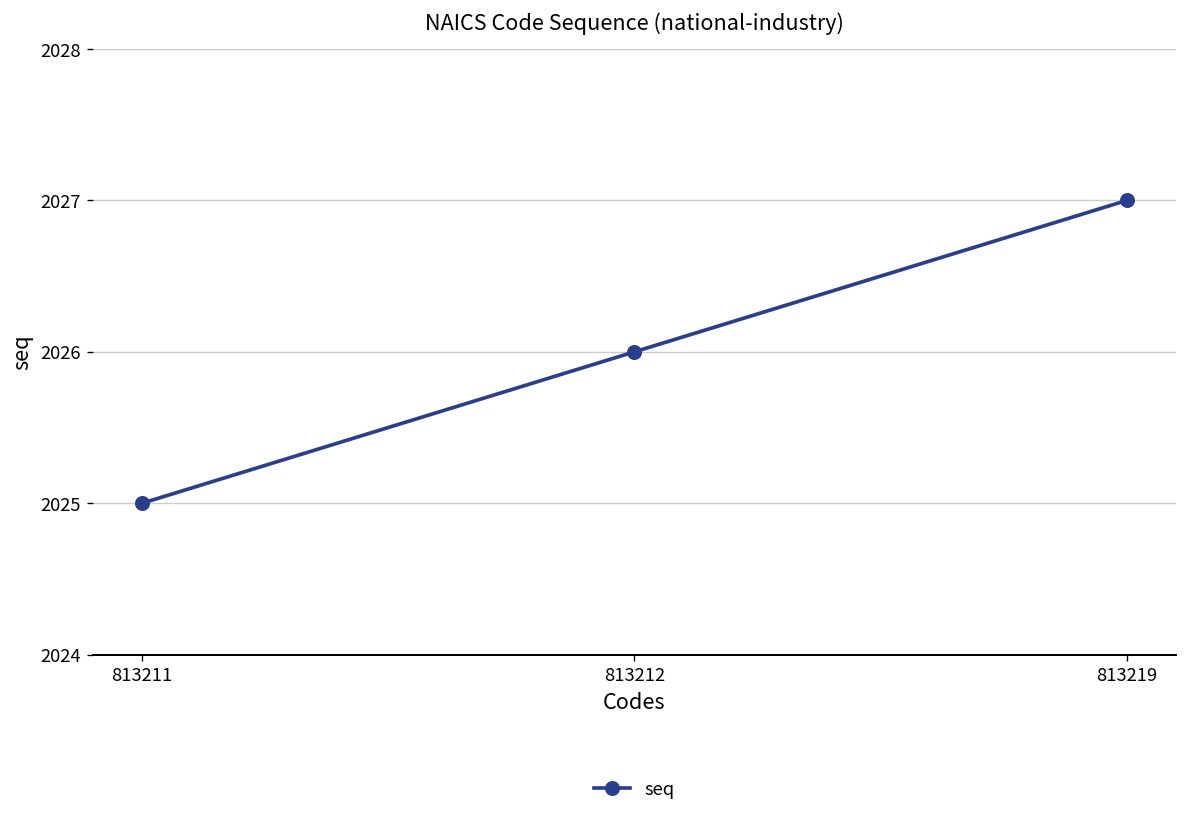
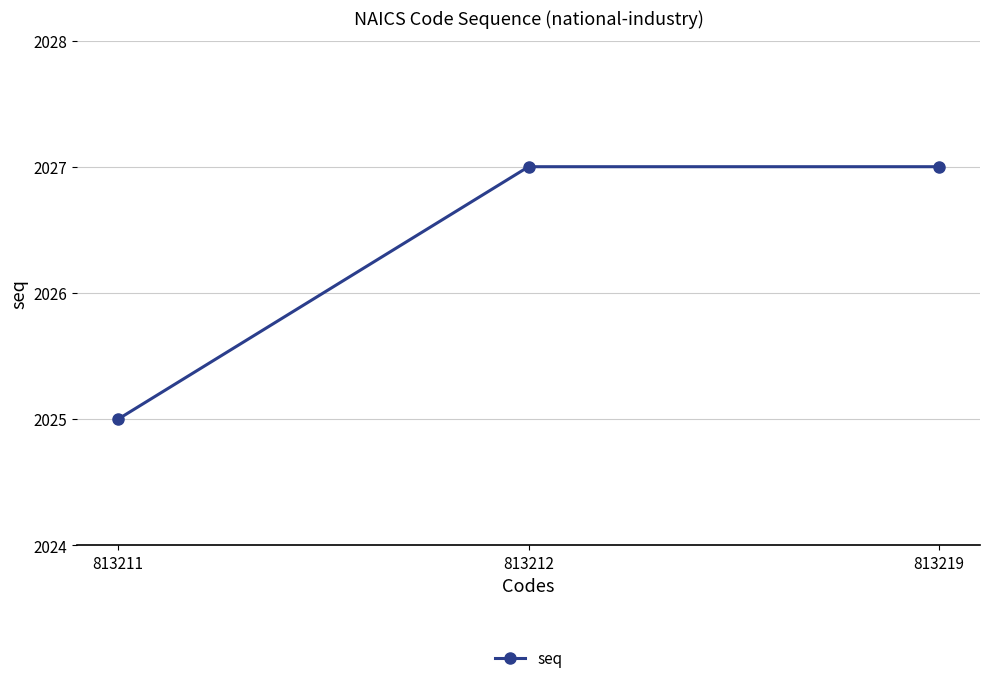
  {
    "813211": 2025,
-   "813212": 2026,
+   "813212": 2027,
    "813219": 2027
  }
